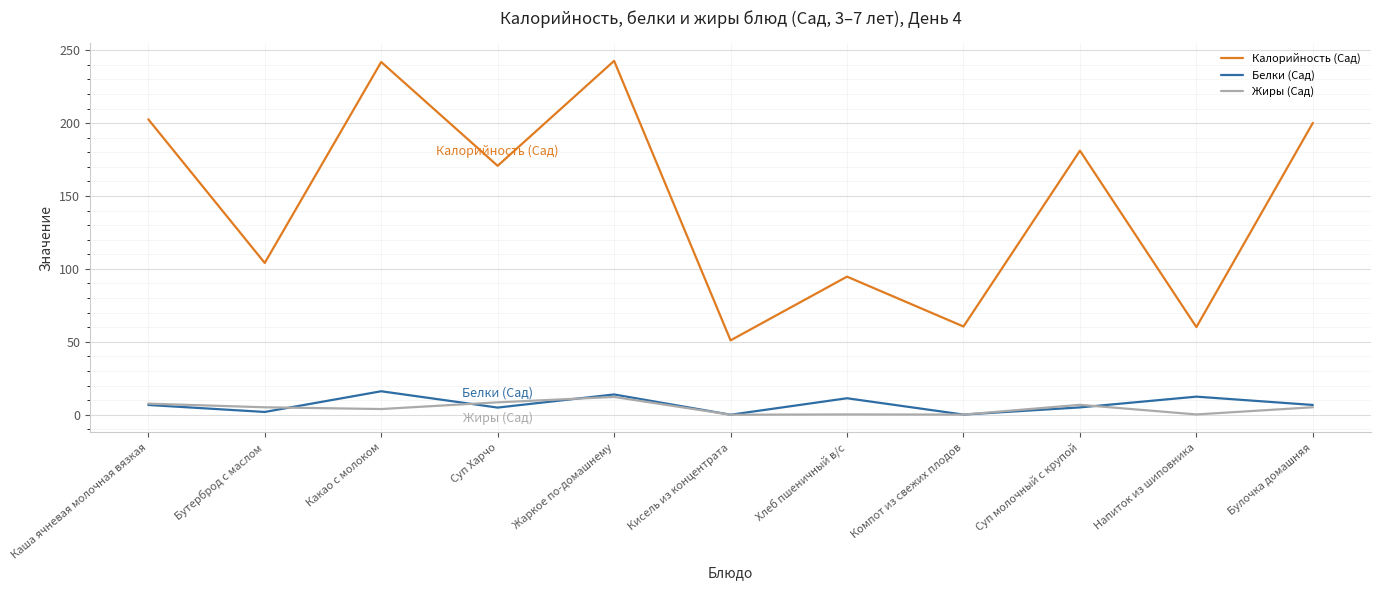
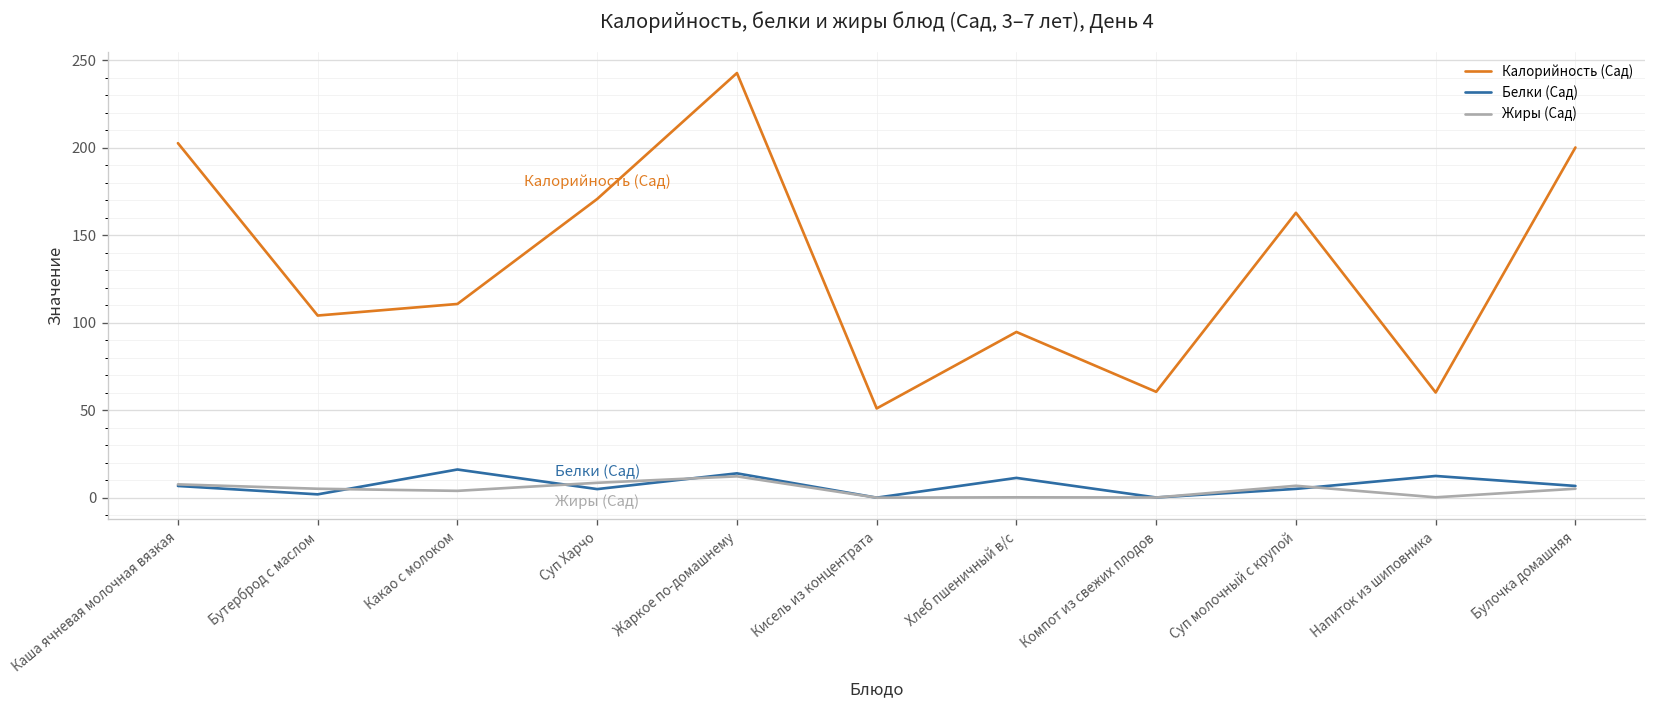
  {
    "Калорийность (Сад)": {
      "Каша ячневая молочная вязкая": 203,
      "Бутерброд с маслом": 104,
-     "Какао с молоком": 242,
+     "Какао с молоком": 111,
      "Суп Харчо": 171,
      "Жаркое по-домашнему": 243,
      "Кисель из концентрата": 51,
      "Хлеб пшеничный в/с": 95,
      "Компот из свежих плодов": 61,
-     "Суп молочный с крупой": 181,
+     "Суп молочный с крупой": 163,
      "Напиток из шиповника": 60,
      "Булочка домашняя": 200
    },
    "Белки (Сад)": {
      "Бутерброд с маслом": 2,
      "Какао с молоком": 16,
      "Суп Харчо": 5,
      "Хлеб пшеничный в/с": 11,
      "Суп молочный с крупой": 5,
      "Напиток из шиповника": 12
    },
    "Жиры (Сад)": {
      "Бутерброд с маслом": 5,
      "Какао с молоком": 4,
      "Суп Харчо": 9,
      "Хлеб пшеничный в/с": 0,
      "Суп молочный с крупой": 7,
      "Напиток из шиповника": 0
    }
  }
